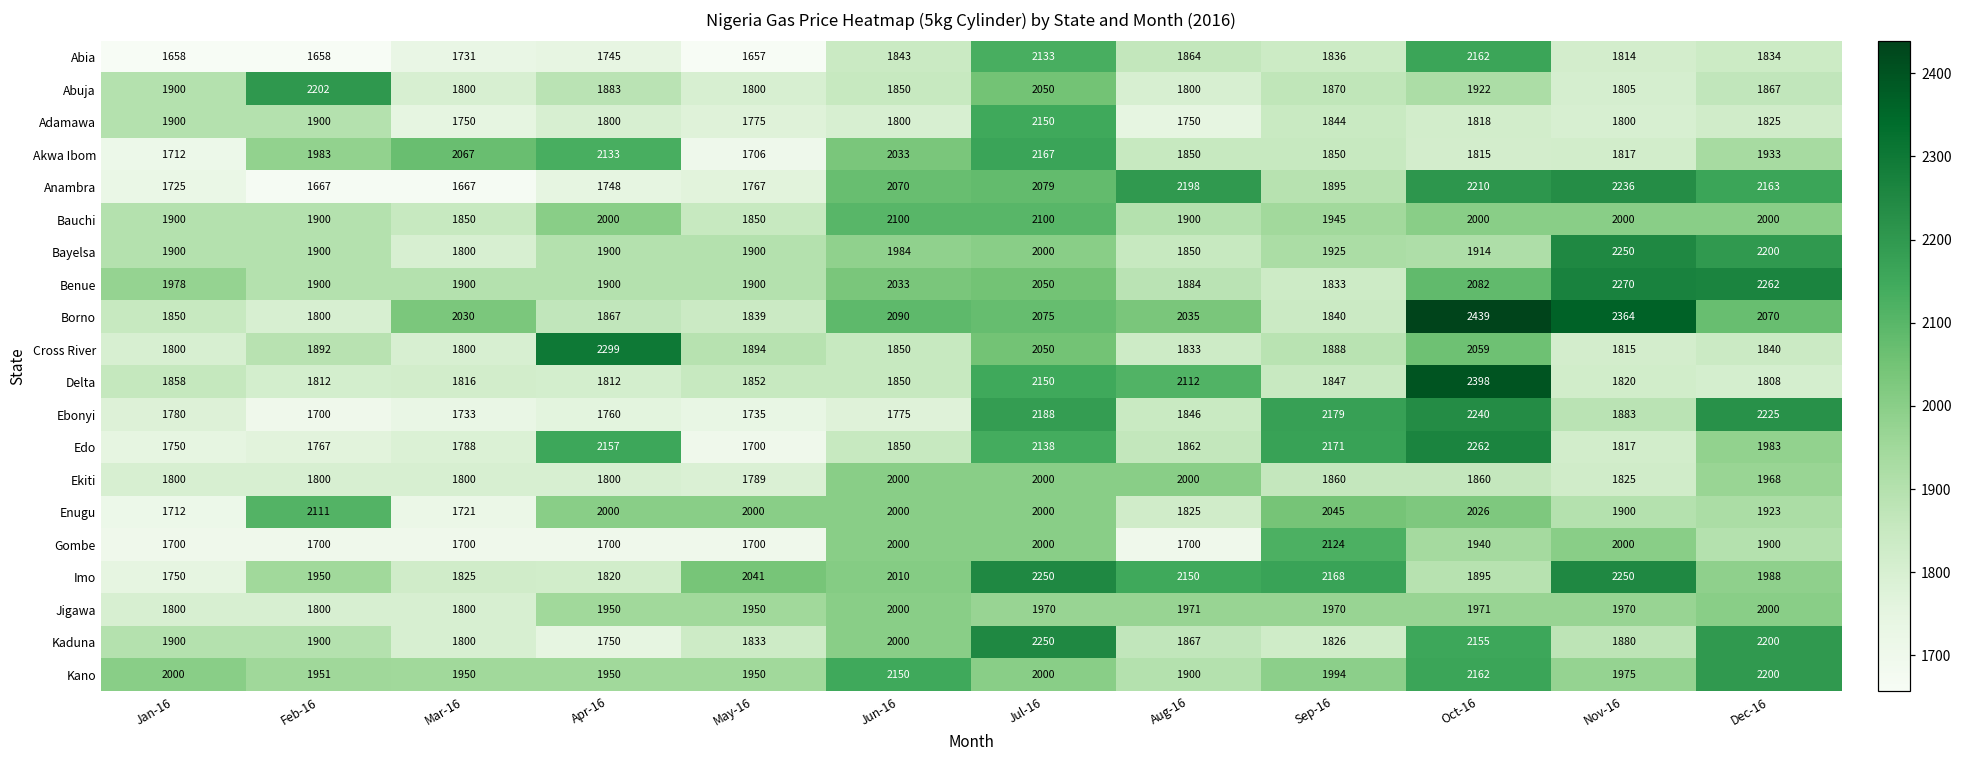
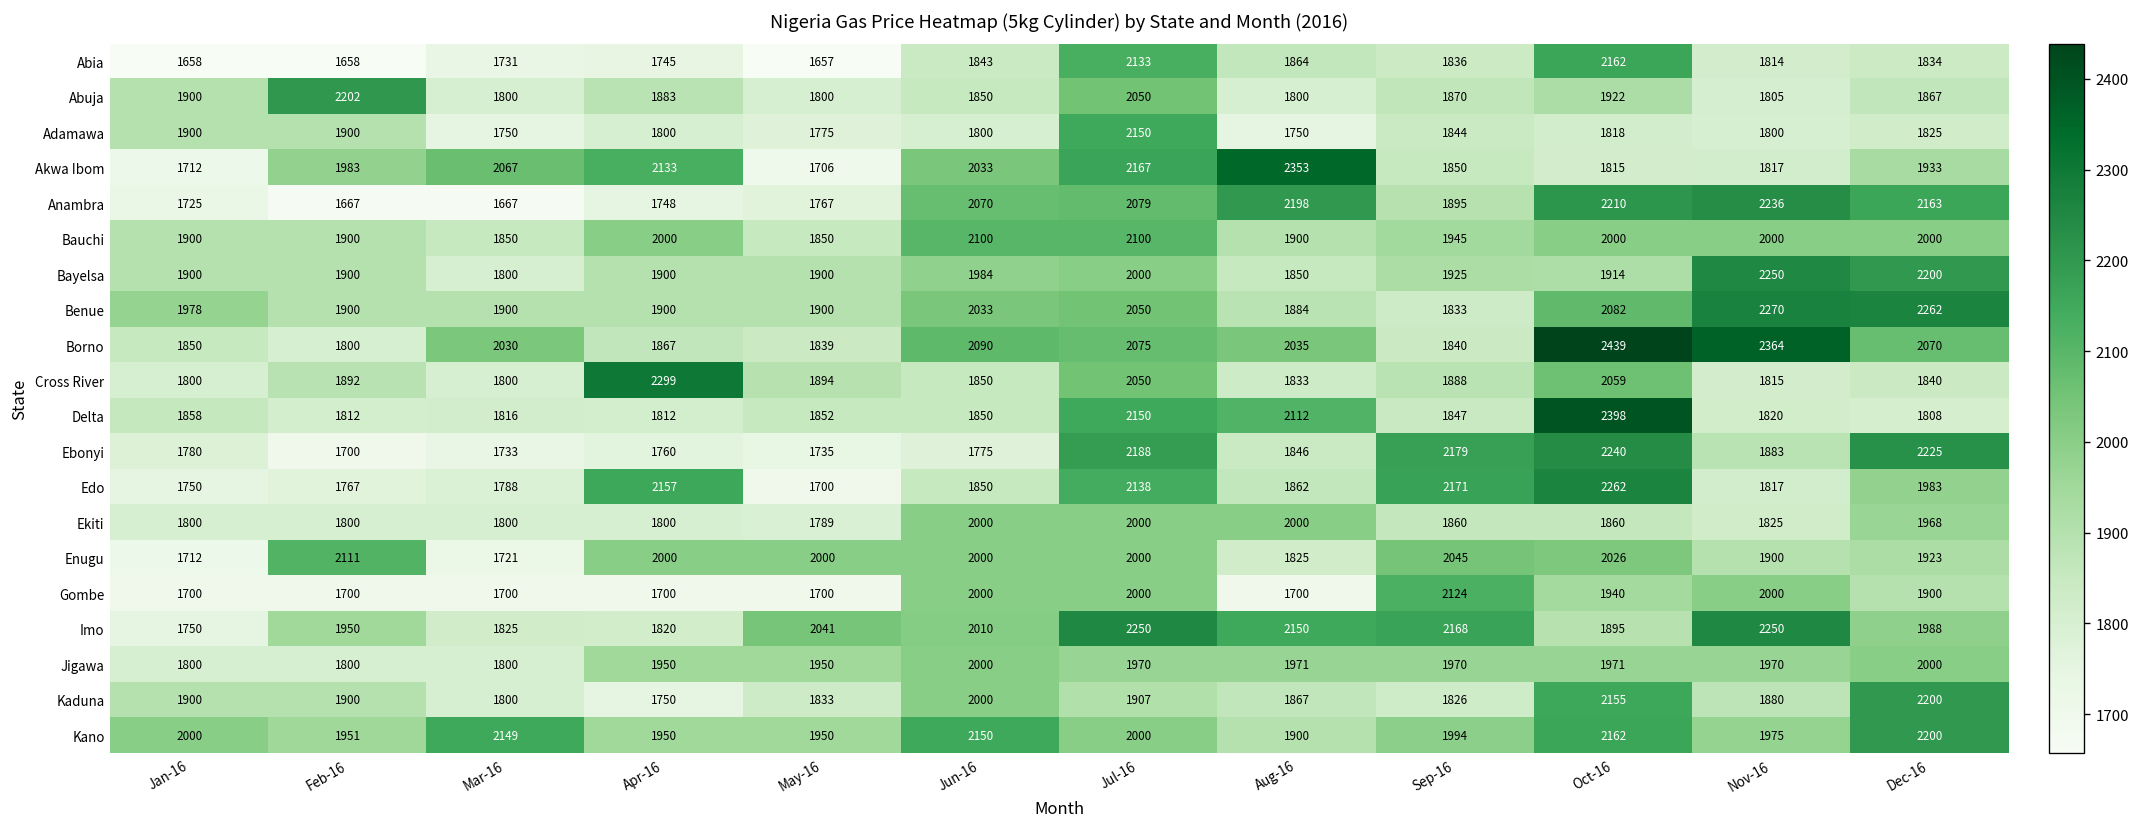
  {
    "Akwa Ibom": {
      "Jan-16": 1712,
      "Feb-16": 1983,
      "Mar-16": 2067,
      "Apr-16": 2133,
      "May-16": 1706,
      "Jun-16": 2033,
      "Jul-16": 2167,
-     "Aug-16": 1850,
+     "Aug-16": 2353,
      "Sep-16": 1850,
      "Oct-16": 1815,
      "Nov-16": 1817,
      "Dec-16": 1933
    },
    "Kaduna": {
      "Jan-16": 1900,
      "Feb-16": 1900,
      "Mar-16": 1800,
      "Apr-16": 1750,
      "May-16": 1833,
      "Jun-16": 2000,
-     "Jul-16": 2250,
+     "Jul-16": 1907,
      "Aug-16": 1867,
      "Sep-16": 1826,
      "Oct-16": 2155,
      "Nov-16": 1880,
      "Dec-16": 2200
    },
    "Kano": {
      "Jan-16": 2000,
      "Feb-16": 1951,
-     "Mar-16": 1950,
+     "Mar-16": 2149,
      "Apr-16": 1950,
      "May-16": 1950,
      "Jun-16": 2150,
      "Jul-16": 2000,
      "Aug-16": 1900,
      "Sep-16": 1994,
      "Oct-16": 2162,
      "Nov-16": 1975,
      "Dec-16": 2200
    }
  }
